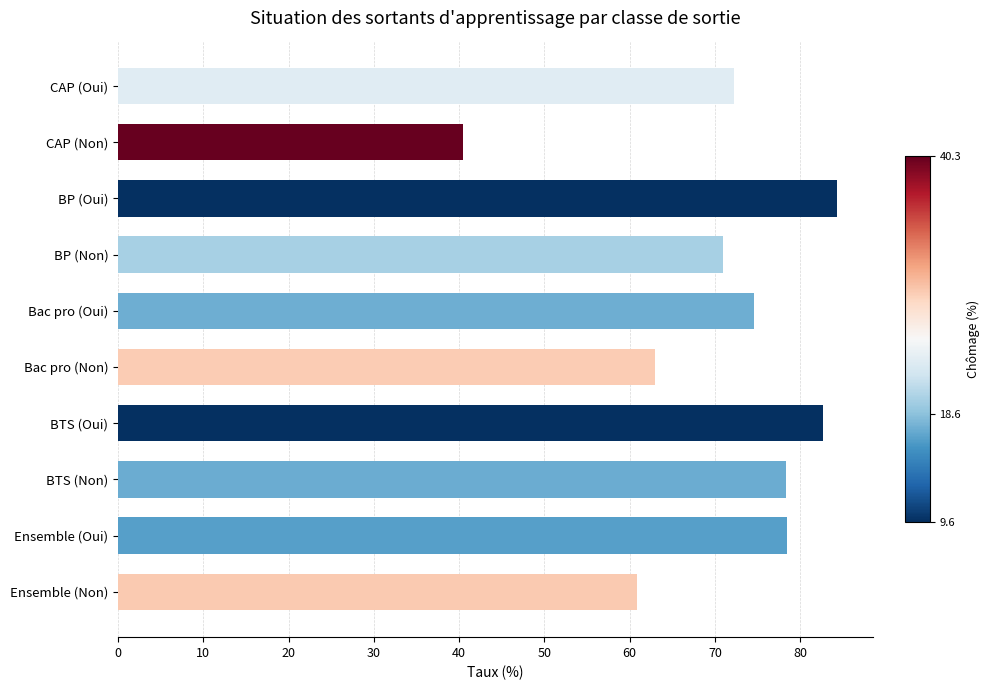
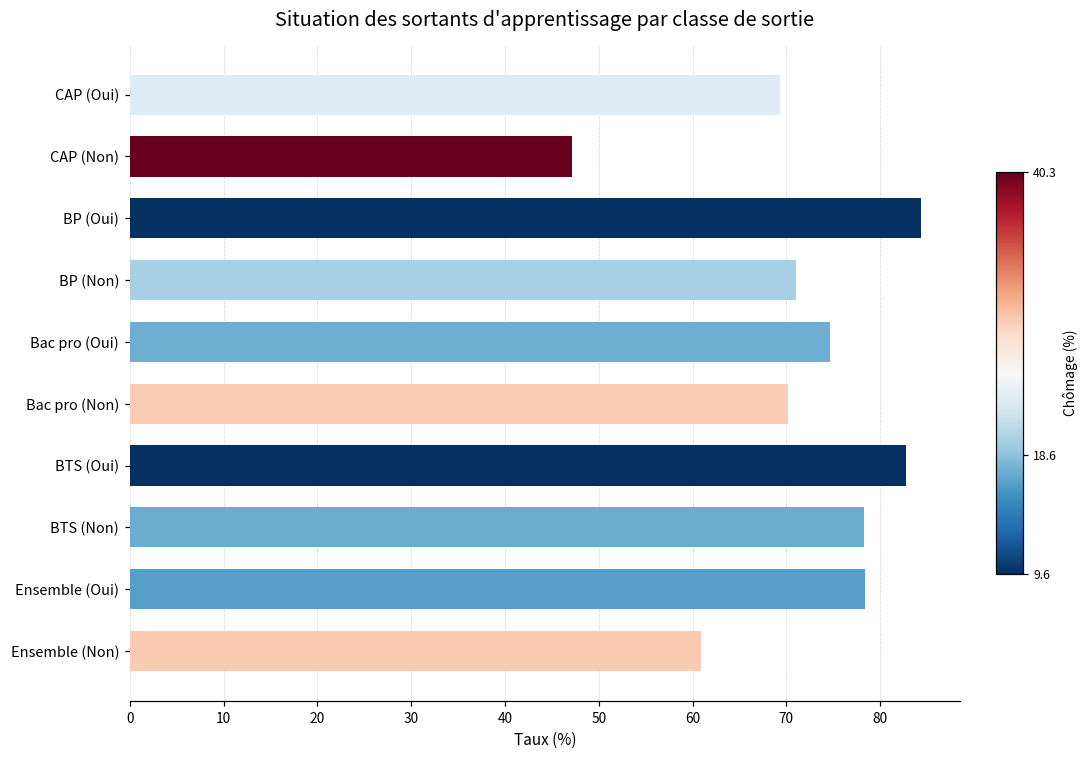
  {
-   "CAP (Oui)": 72,
-   "CAP (Non)": 41,
+   "CAP (Oui)": 69,
+   "CAP (Non)": 47,
    "BP (Oui)": 84,
    "BP (Non)": 71,
    "Bac pro (Oui)": 75,
-   "Bac pro (Non)": 63,
+   "Bac pro (Non)": 70,
    "BTS (Oui)": 83,
    "BTS (Non)": 78,
    "Ensemble (Oui)": 78,
    "Ensemble (Non)": 61
  }
